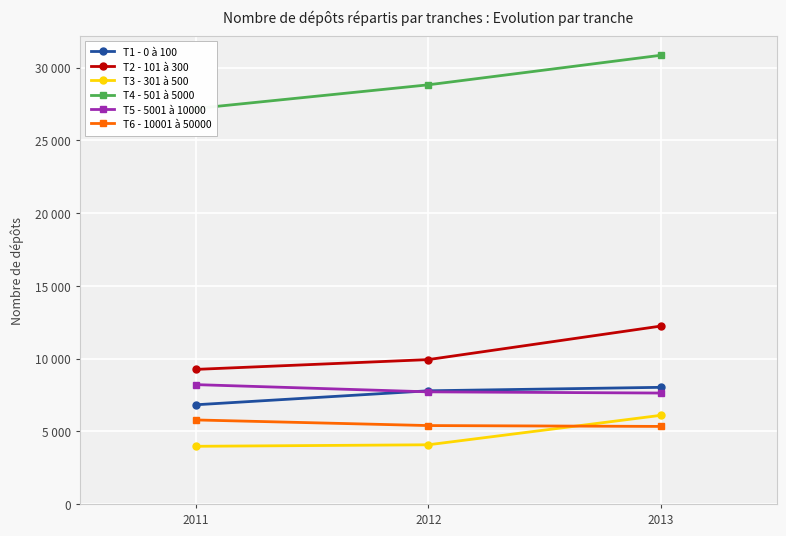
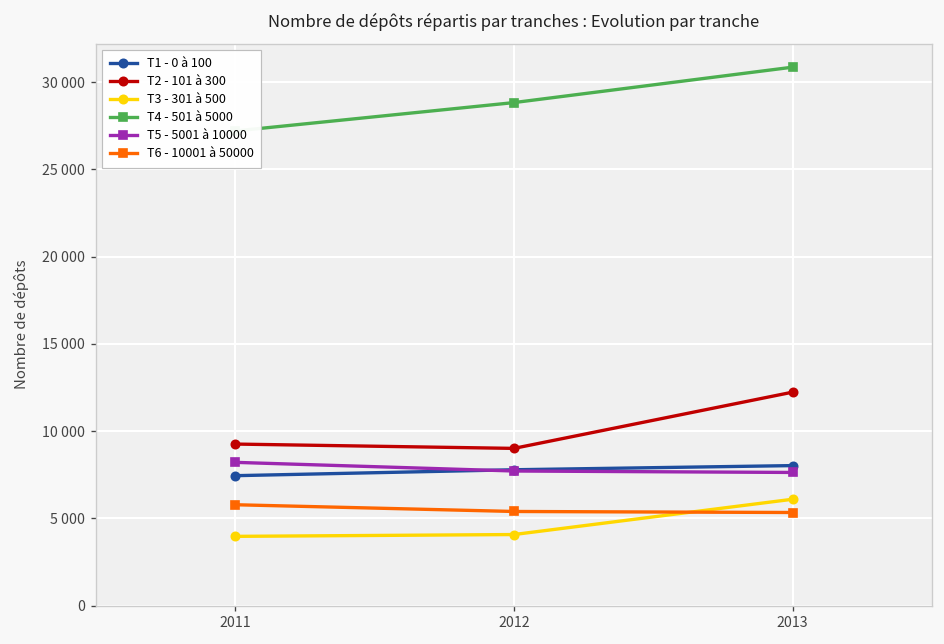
  {
    "T1 - 0 à 100": {
-     "2011": 6800,
+     "2011": 7400,
      "2013": 8000
    },
    "T2 - 101 à 300": {
      "2011": 9300,
-     "2012": 9900,
+     "2012": 9000,
      "2013": 12200
    },
    "T3 - 301 à 500": {
      "2011": 4000,
      "2012": 4100,
      "2013": 6100
    },
    "T4 - 501 à 5000": {
      "2012": 28800,
      "2013": 30900
    },
    "T5 - 5001 à 10000": {
      "2011": 8200,
      "2013": 7600
    },
    "T6 - 10001 à 50000": {
      "2011": 5800,
      "2012": 5400,
      "2013": 5300
    }
  }
